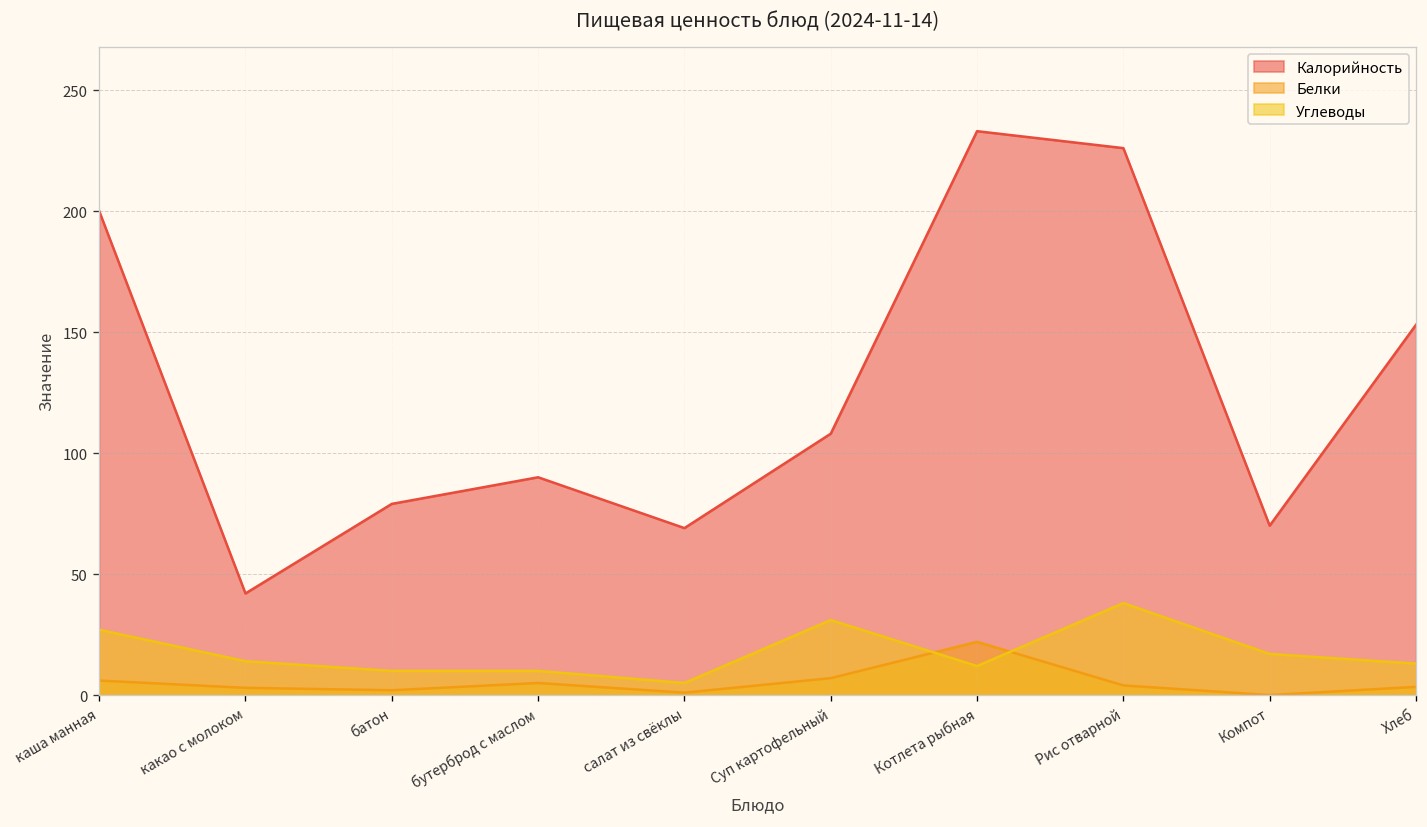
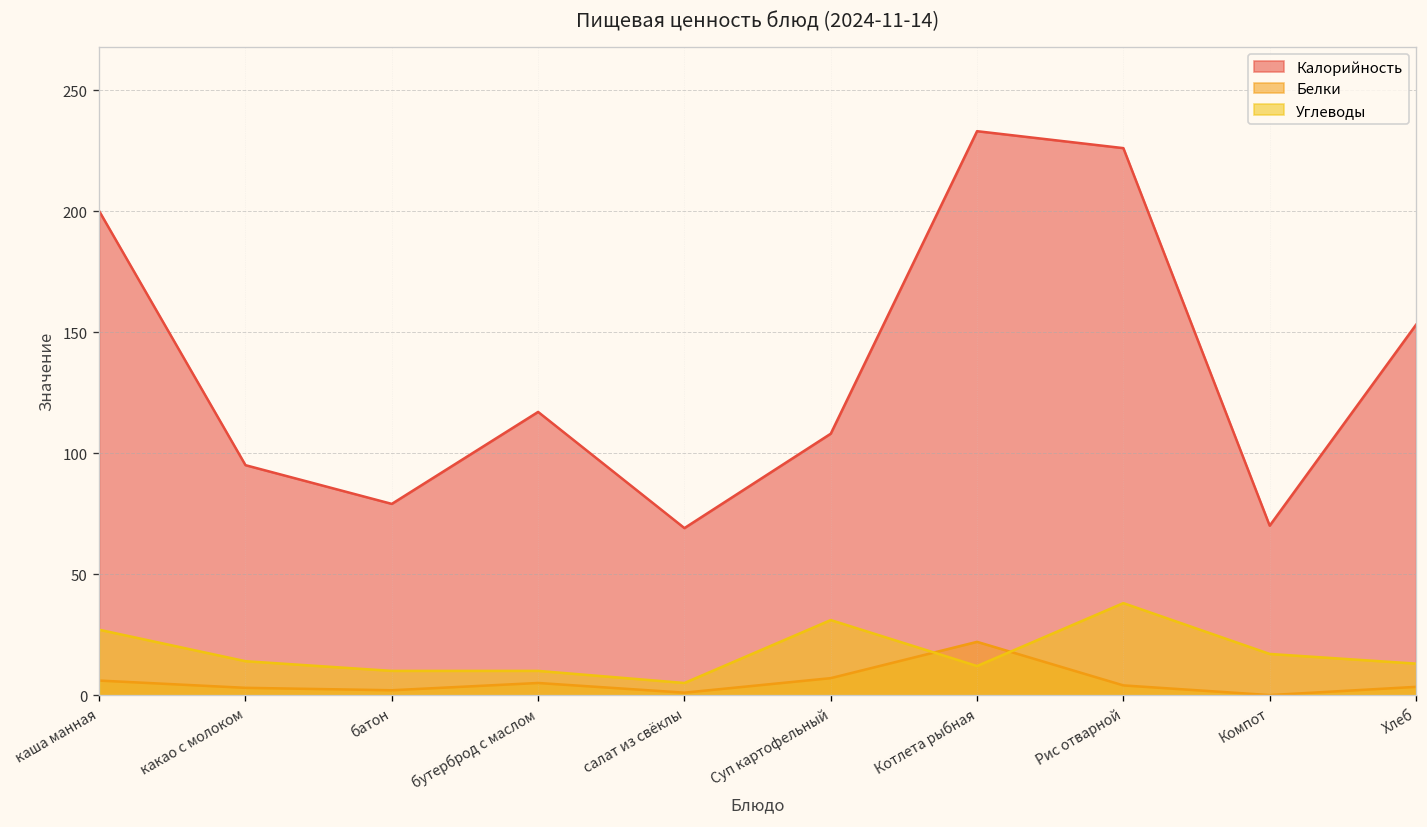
  {
    "Калорийность": {
      "каша манная": 200,
-     "какао с молоком": 42,
+     "какао с молоком": 95,
      "батон": 79,
-     "бутерброд с маслом": 90,
+     "бутерброд с маслом": 117,
      "салат из свёклы": 69,
      "Суп картофельный": 108,
      "Котлета рыбная": 233,
      "Рис отварной": 226,
      "Компот": 70,
      "Хлеб": 153
    }
  }
